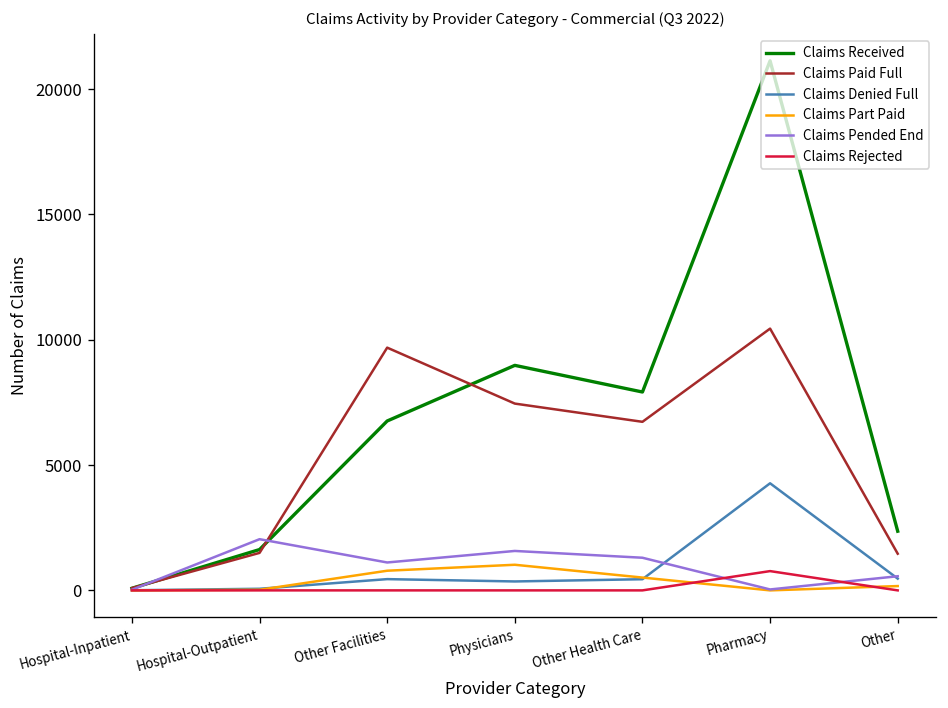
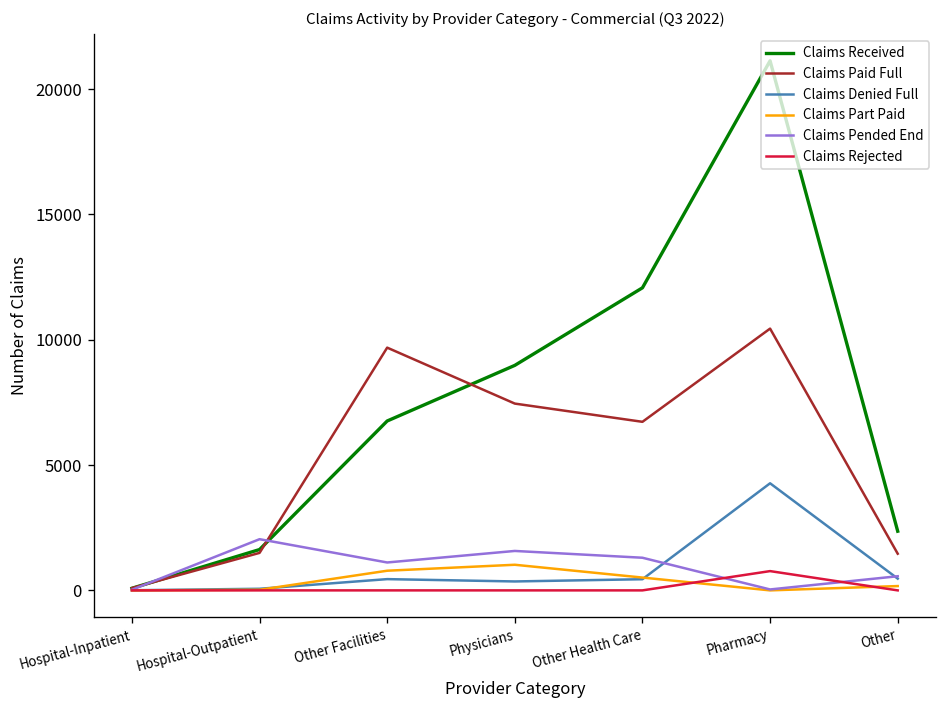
  {
    "Claims Received": {
      "Hospital-Outpatient": 1600,
      "Other Facilities": 6800,
      "Physicians": 9000,
-     "Other Health Care": 7900,
+     "Other Health Care": 12100,
      "Other": 2400
    },
    "Claims Paid Full": {
      "Hospital-Outpatient": 1500,
      "Other Facilities": 9700,
      "Physicians": 7500,
      "Other Health Care": 6700,
      "Pharmacy": 10400,
      "Other": 1500
    },
    "Claims Denied Full": {
      "Other Facilities": 400,
      "Physicians": 400,
      "Pharmacy": 4300
    },
    "Claims Part Paid": {
      "Other Facilities": 800,
      "Physicians": 1000,
      "Other": 200
    },
    "Claims Pended End": {
      "Hospital-Outpatient": 2000,
      "Other Facilities": 1100,
      "Physicians": 1600,
      "Other Health Care": 1300
    },
    "Claims Rejected": {
      "Other Facilities": 0,
      "Physicians": 0,
      "Other Health Care": 0,
      "Pharmacy": 800,
      "Other": 0
    }
  }
